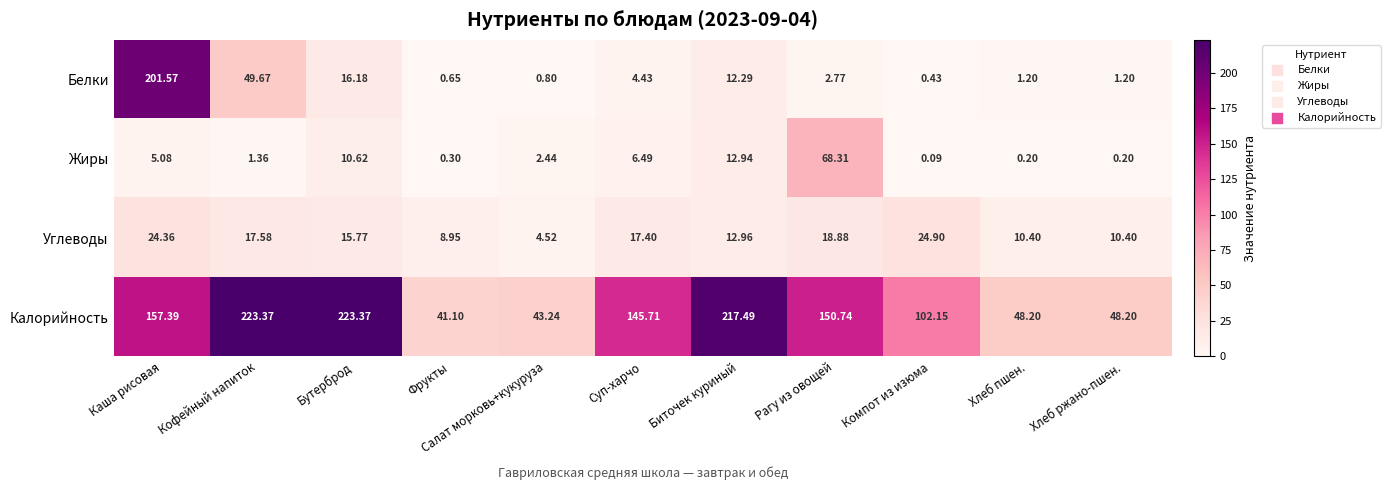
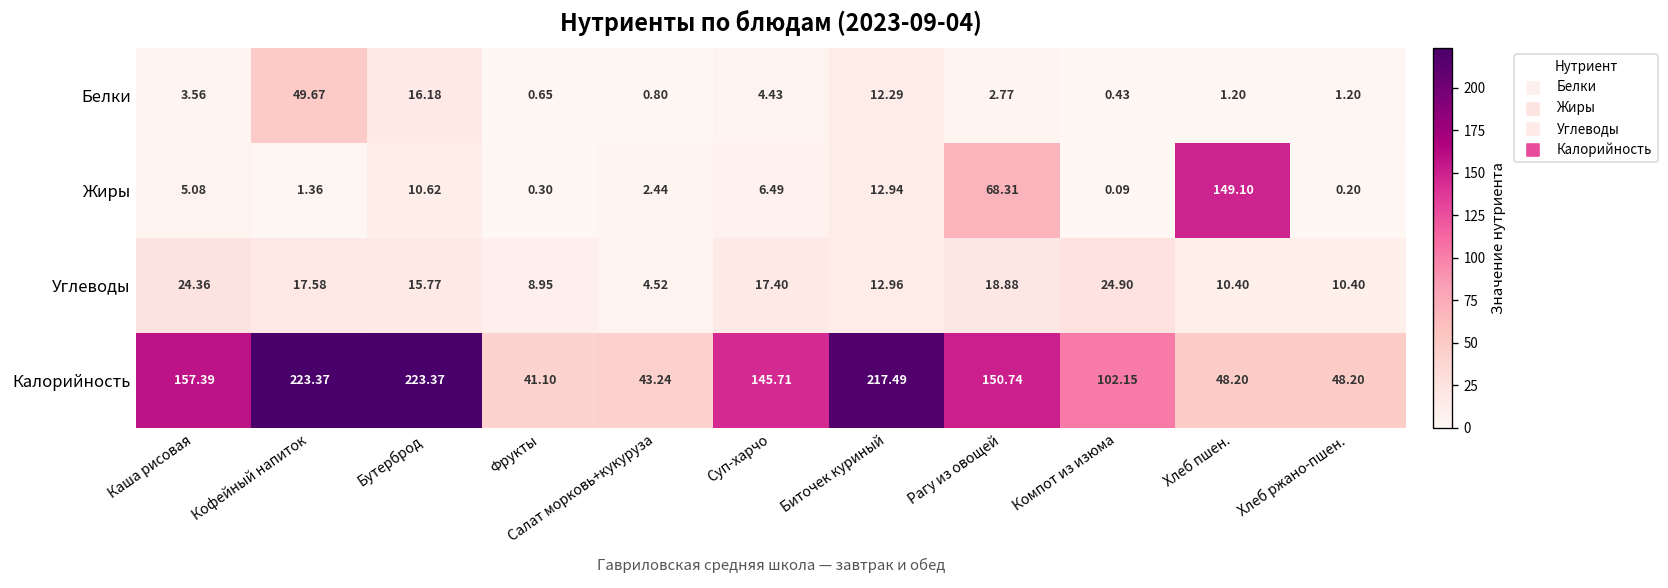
  {
    "Белки": {
-     "Каша рисовая": 201.57,
+     "Каша рисовая": 3.56,
      "Кофейный напиток": 49.67,
      "Бутерброд": 16.18,
      "Фрукты": 0.65,
      "Салат морковь+кукуруза": 0.80,
      "Суп-харчо": 4.43,
      "Биточек куриный": 12.29,
      "Рагу из овощей": 2.77,
      "Компот из изюма": 0.43,
      "Хлеб пшен.": 1.20,
      "Хлеб ржано-пшен.": 1.20
    },
    "Жиры": {
      "Каша рисовая": 5.08,
      "Кофейный напиток": 1.36,
      "Бутерброд": 10.62,
      "Фрукты": 0.30,
      "Салат морковь+кукуруза": 2.44,
      "Суп-харчо": 6.49,
      "Биточек куриный": 12.94,
      "Рагу из овощей": 68.31,
      "Компот из изюма": 0.09,
-     "Хлеб пшен.": 0.20,
+     "Хлеб пшен.": 149.10,
      "Хлеб ржано-пшен.": 0.20
    },
    "Углеводы": {
      "Каша рисовая": 24.36,
      "Кофейный напиток": 17.58,
      "Бутерброд": 15.77,
      "Фрукты": 8.95,
      "Салат морковь+кукуруза": 4.52,
      "Суп-харчо": 17.40,
      "Биточек куриный": 12.96,
      "Рагу из овощей": 18.88,
      "Компот из изюма": 24.90,
      "Хлеб пшен.": 10.40,
      "Хлеб ржано-пшен.": 10.40
    },
    "Калорийность": {
      "Каша рисовая": 157.39,
      "Кофейный напиток": 223.37,
      "Бутерброд": 223.37,
      "Фрукты": 41.10,
      "Салат морковь+кукуруза": 43.24,
      "Суп-харчо": 145.71,
      "Биточек куриный": 217.49,
      "Рагу из овощей": 150.74,
      "Компот из изюма": 102.15,
      "Хлеб пшен.": 48.20,
      "Хлеб ржано-пшен.": 48.20
    }
  }
